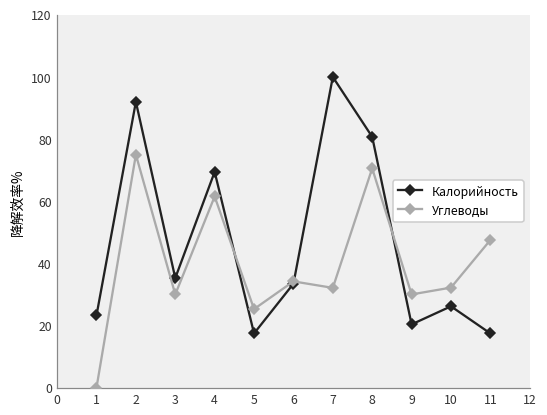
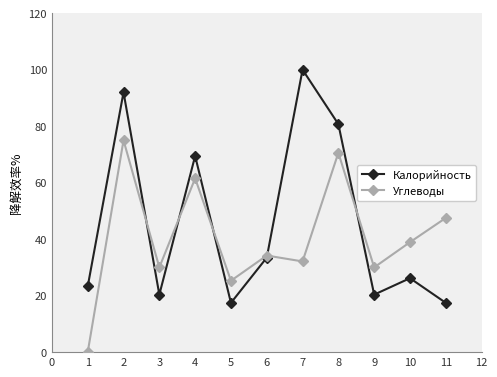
  {
    "Калорийность": {
      "1": 23,
      "2": 92,
-     "3": 35,
+     "3": 20,
      "4": 69,
      "5": 17,
      "7": 100,
      "8": 81,
      "9": 20,
      "10": 26,
      "11": 17
    },
    "Углеводы": {
      "1": 0,
      "2": 75,
      "3": 30,
      "4": 62,
      "5": 25,
      "7": 32,
      "8": 71,
      "9": 30,
-     "10": 32,
+     "10": 39,
      "11": 48
    }
  }
